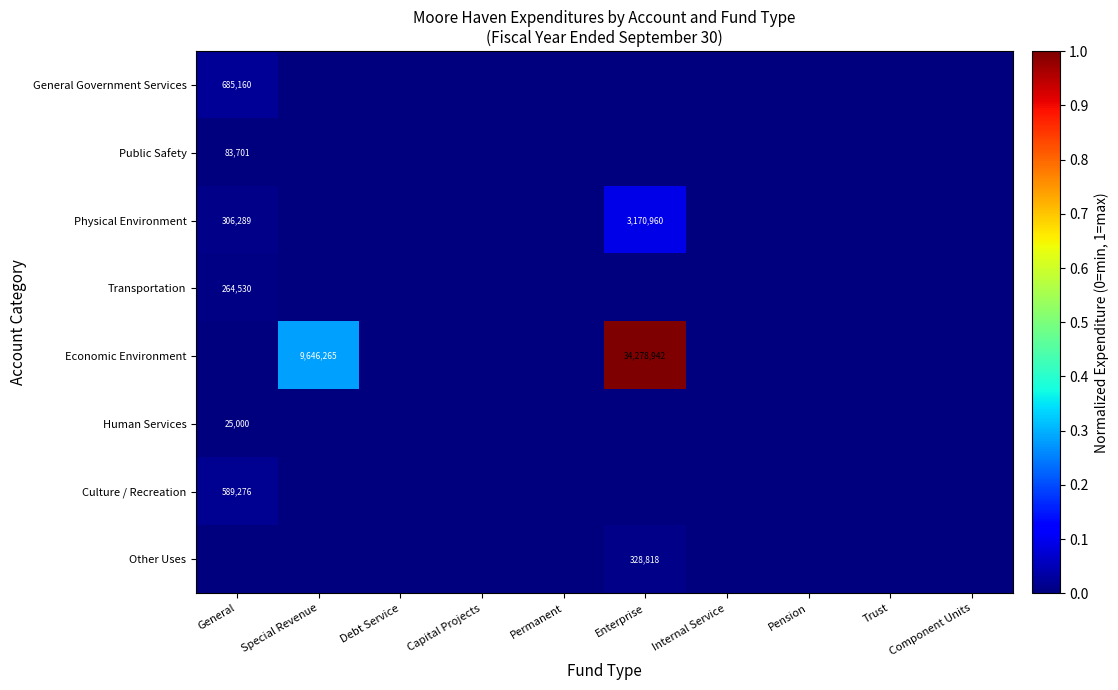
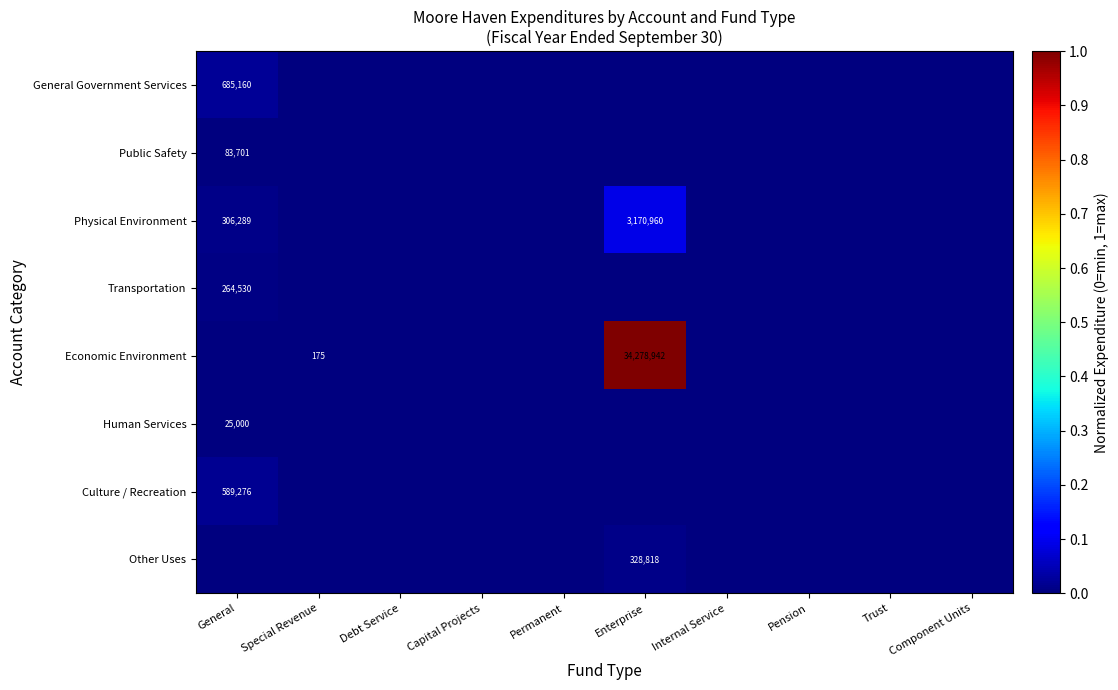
  {
    "General Government Services": {
      "General": "685,160"
    },
    "Public Safety": {
      "General": "83,701"
    },
    "Physical Environment": {
      "General": "306,289",
      "Enterprise": "3,170,960"
    },
    "Transportation": {
      "General": "264,530"
    },
    "Economic Environment": {
-     "Special Revenue": "9,646,265",
+     "Special Revenue": "175",
      "Enterprise": "34,278,942"
    },
    "Human Services": {
      "General": "25,000"
    },
    "Culture / Recreation": {
      "General": "589,276"
    },
    "Other Uses": {
      "Enterprise": "328,818"
    }
  }
